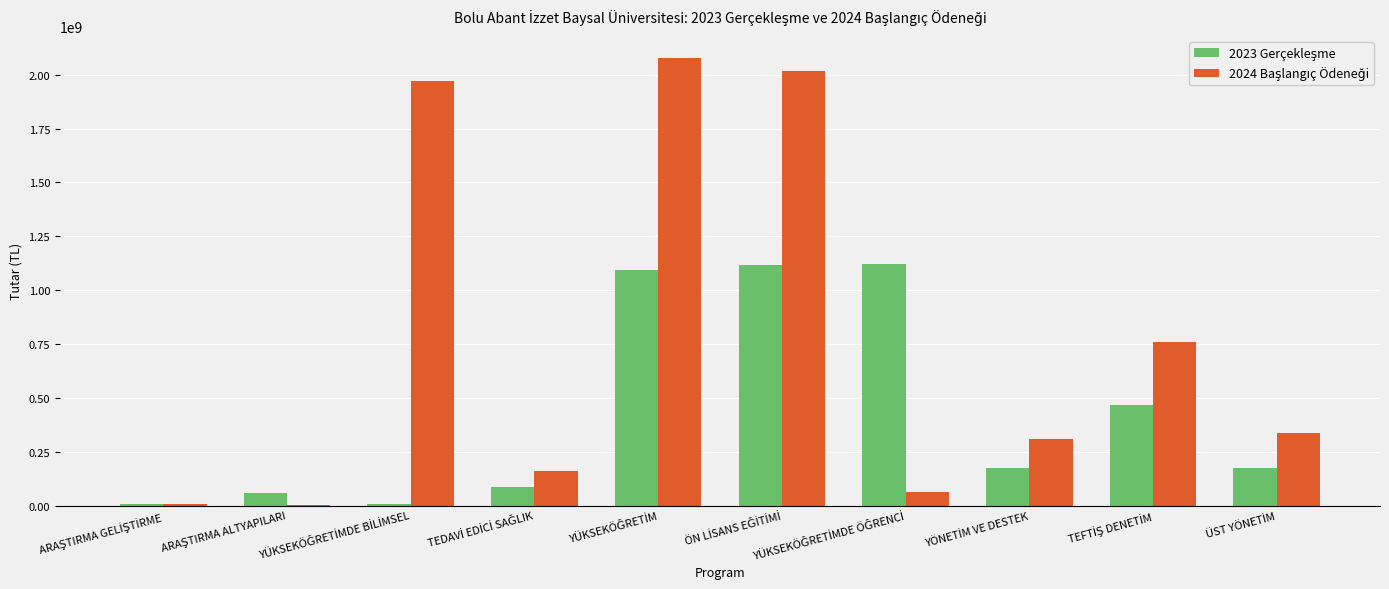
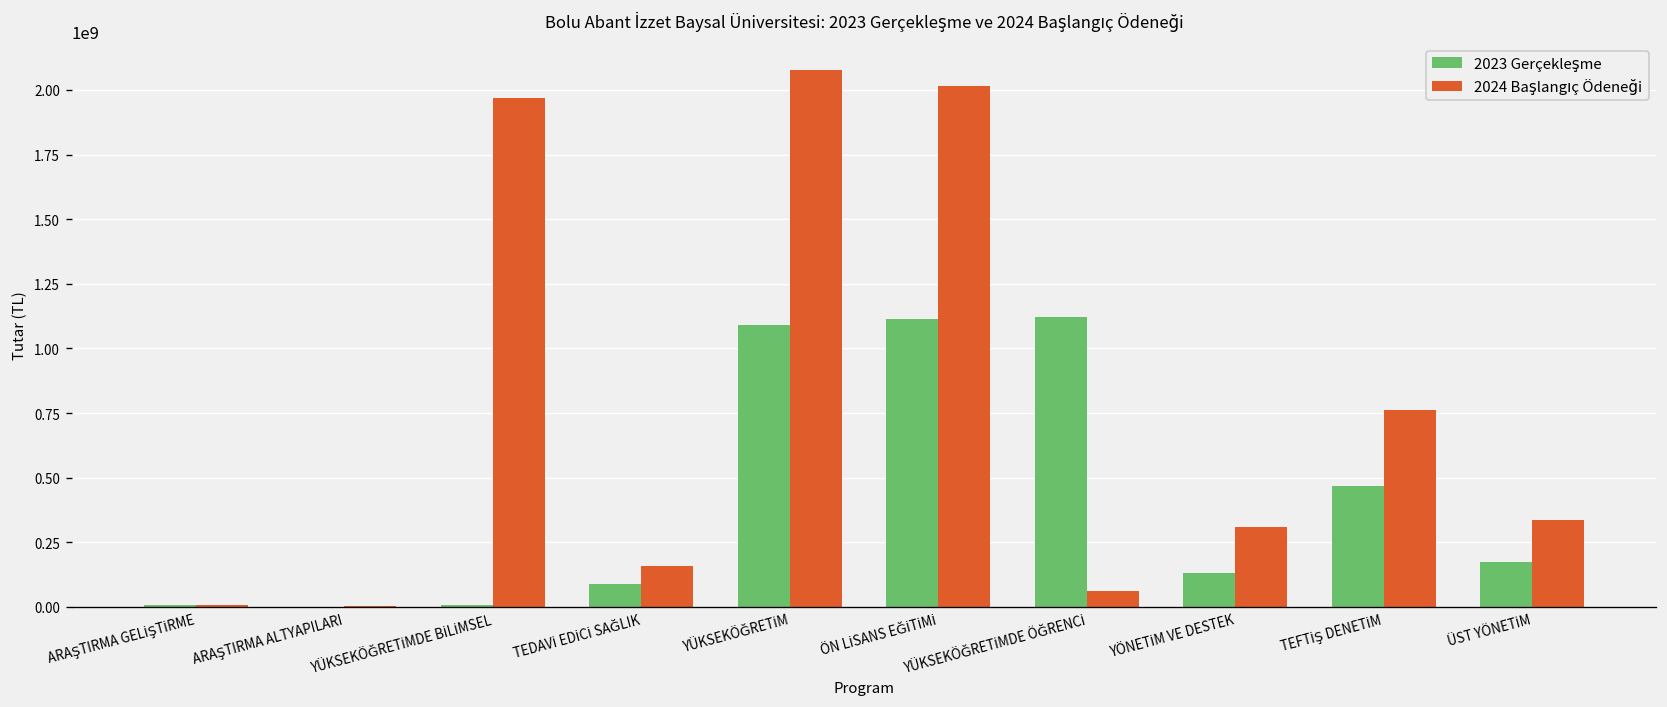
  {
    "2023 Gerçekleşme": {
-     "ARAŞTIRMA ALTYAPILARI": 60000000,
+     "ARAŞTIRMA ALTYAPILARI": 0,
      "TEDAVİ EDİCİ SAĞLIK": 90000000,
      "YÜKSEKÖĞRETİM": 1090000000,
      "ÖN LİSANS EĞİTİMİ": 1110000000,
      "YÜKSEKÖĞRETİMDE ÖĞRENCİ": 1120000000,
-     "YÖNETİM VE DESTEK": 180000000,
+     "YÖNETİM VE DESTEK": 130000000,
      "TEFTİŞ DENETİM": 470000000,
      "ÜST YÖNETİM": 170000000
    },
    "2024 Başlangıç Ödeneği": {
      "YÜKSEKÖĞRETİMDE BİLİMSEL": 1970000000,
      "TEDAVİ EDİCİ SAĞLIK": 160000000,
      "YÜKSEKÖĞRETİM": 2080000000,
      "ÖN LİSANS EĞİTİMİ": 2020000000,
      "YÜKSEKÖĞRETİMDE ÖĞRENCİ": 60000000,
      "YÖNETİM VE DESTEK": 310000000,
      "TEFTİŞ DENETİM": 760000000,
      "ÜST YÖNETİM": 340000000
    }
  }
